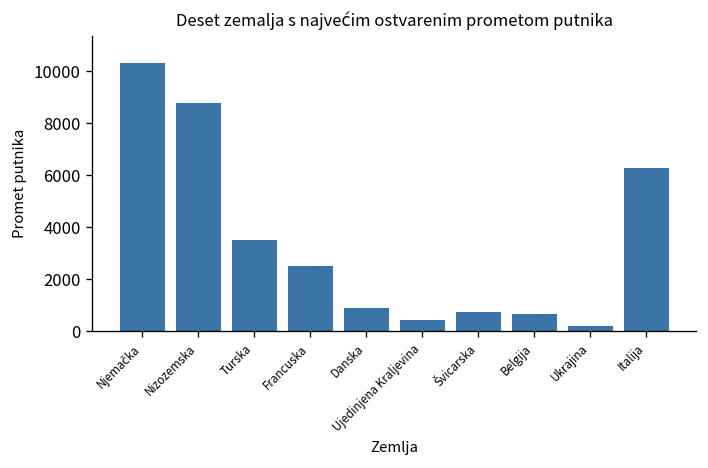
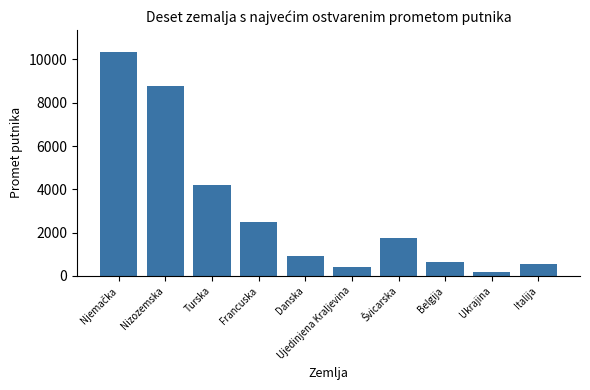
  {
    "Njemačka": 10300,
    "Nizozemska": 8800,
-   "Turska": 3500,
+   "Turska": 4200,
    "Francuska": 2500,
    "Danska": 900,
    "Ujedinjena Kraljevina": 400,
-   "Švicarska": 800,
+   "Švicarska": 1700,
    "Belgija": 700,
    "Ukrajina": 200,
-   "Italija": 6300
+   "Italija": 500
  }
